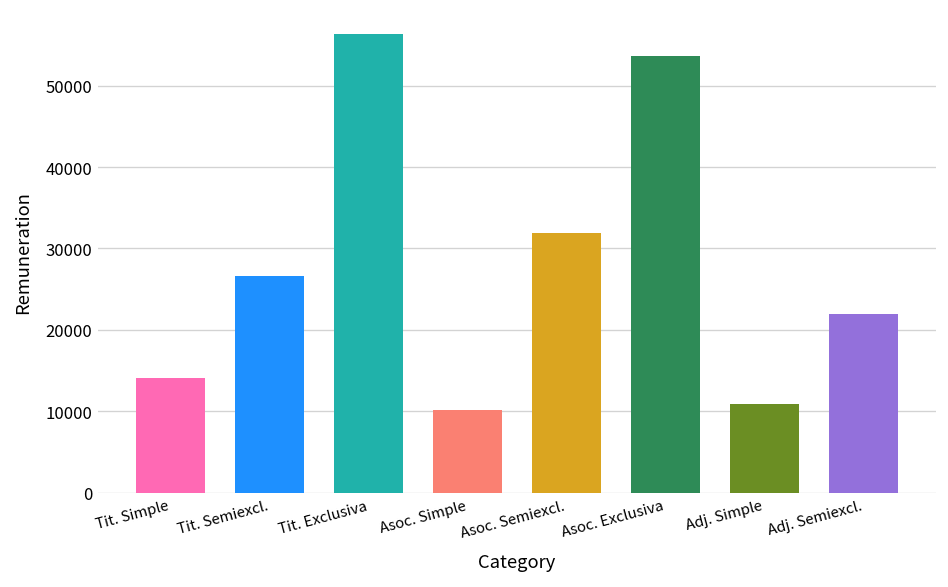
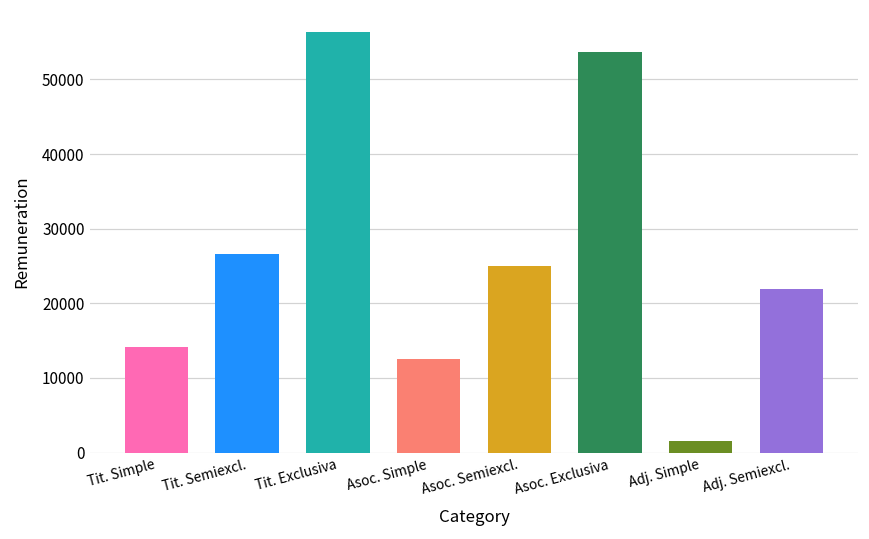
  {
    "Tit. Simple": 14000,
    "Tit. Semiexcl.": 27000,
    "Tit. Exclusiva": 56000,
-   "Asoc. Simple": 10000,
-   "Asoc. Semiexcl.": 32000,
+   "Asoc. Simple": 13000,
+   "Asoc. Semiexcl.": 25000,
    "Asoc. Exclusiva": 54000,
-   "Adj. Simple": 11000,
+   "Adj. Simple": 2000,
    "Adj. Semiexcl.": 22000
  }
